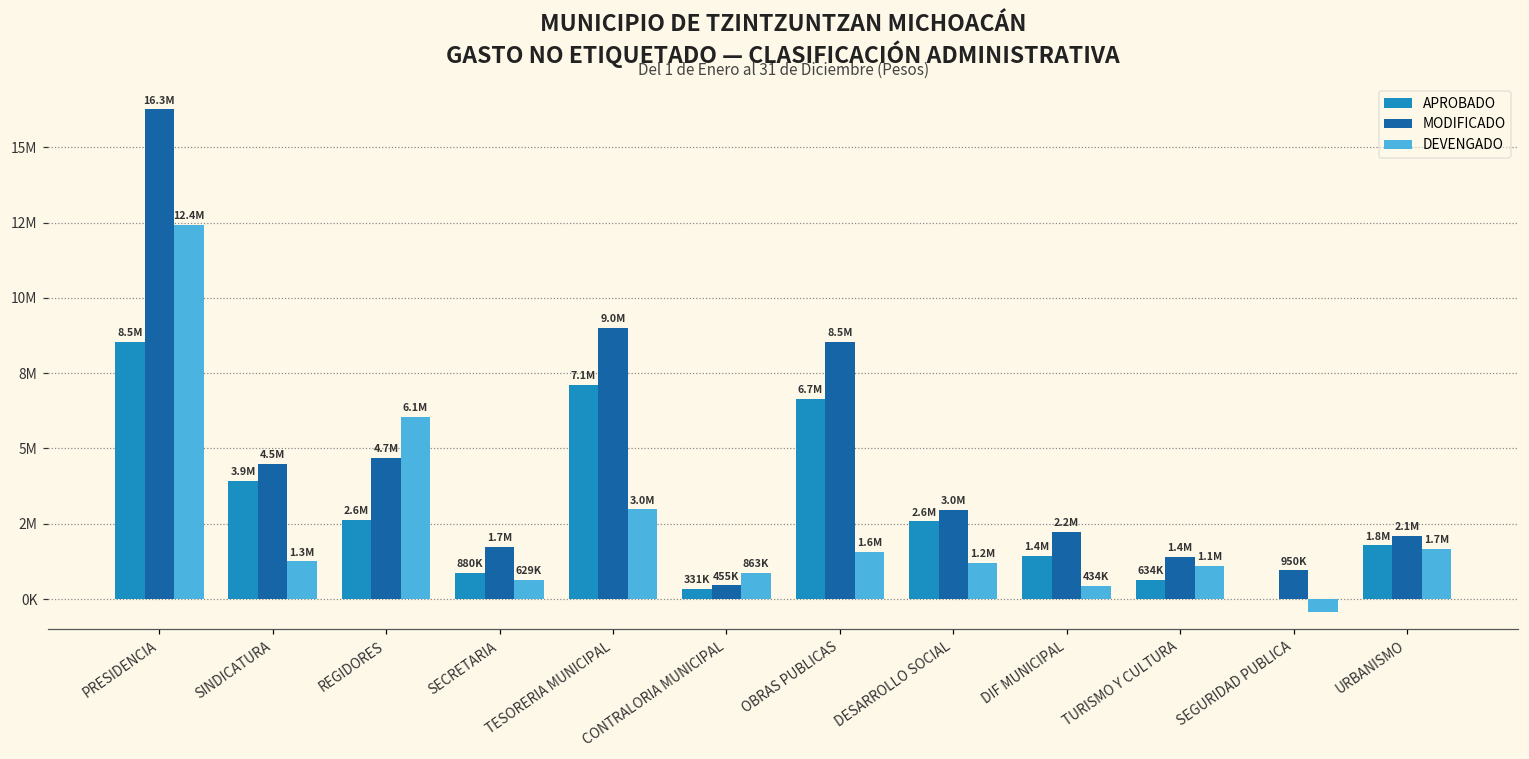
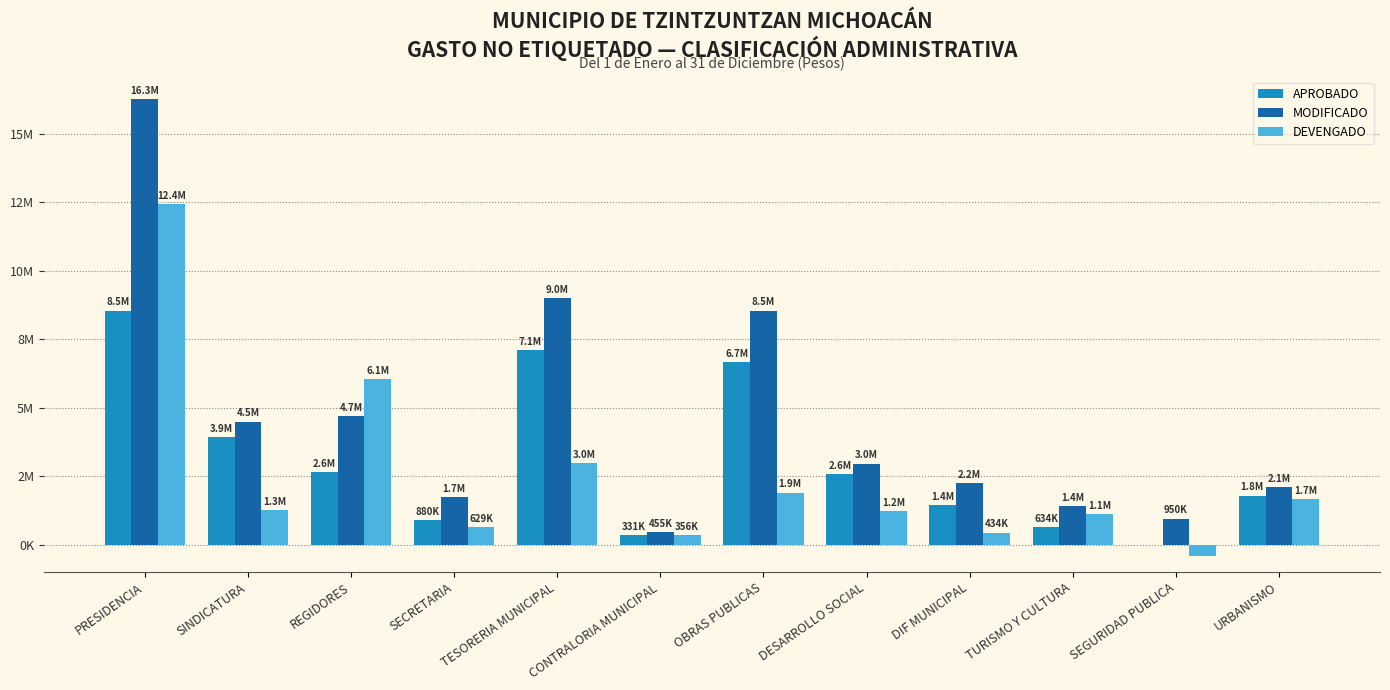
  {
    "DEVENGADO": {
      "PRESIDENCIA": "12.4M",
      "SINDICATURA": "1.3M",
      "REGIDORES": "6.1M",
      "SECRETARIA": "629K",
      "TESORERIA MUNICIPAL": "3.0M",
-     "CONTRALORIA MUNICIPAL": "863K",
-     "OBRAS PUBLICAS": "1.6M",
+     "CONTRALORIA MUNICIPAL": "356K",
+     "OBRAS PUBLICAS": "1.9M",
      "DESARROLLO SOCIAL": "1.2M",
      "DIF MUNICIPAL": "434K",
      "TURISMO Y CULTURA": "1.1M",
      "URBANISMO": "1.7M"
    }
  }
